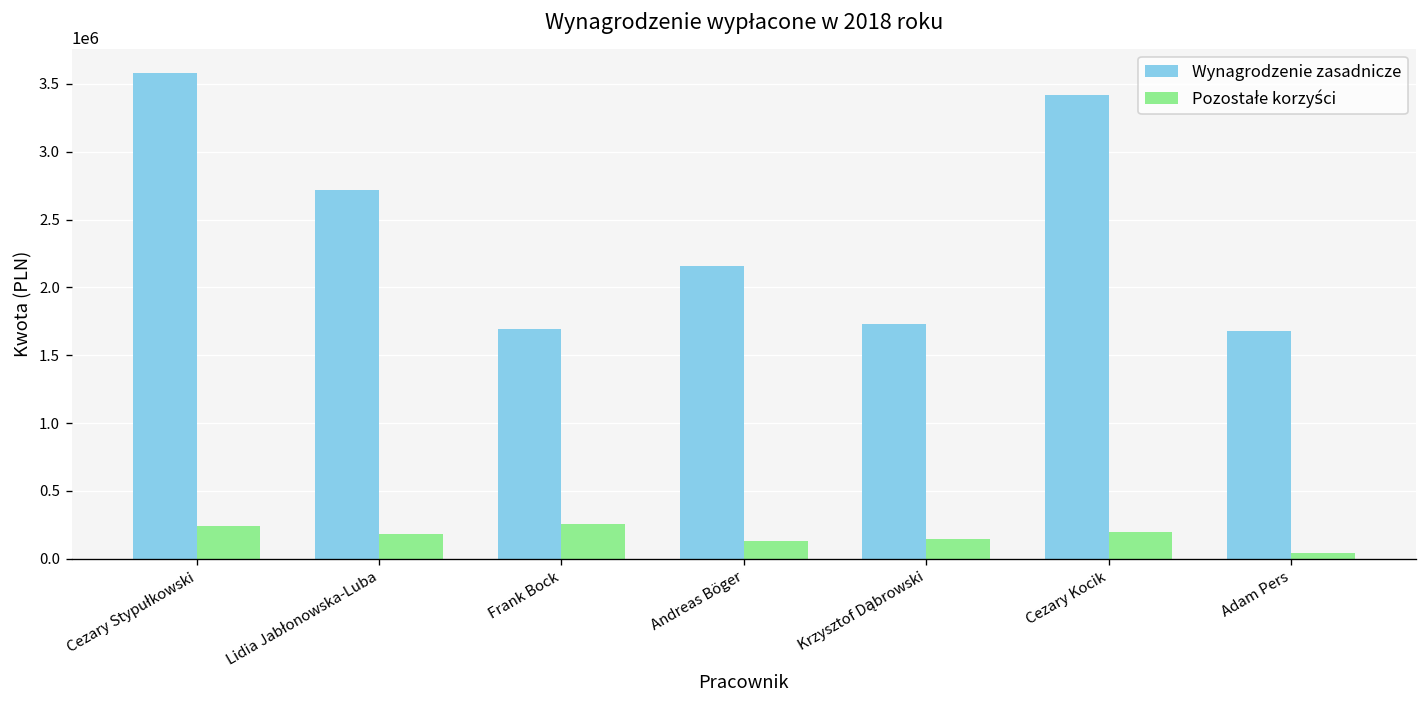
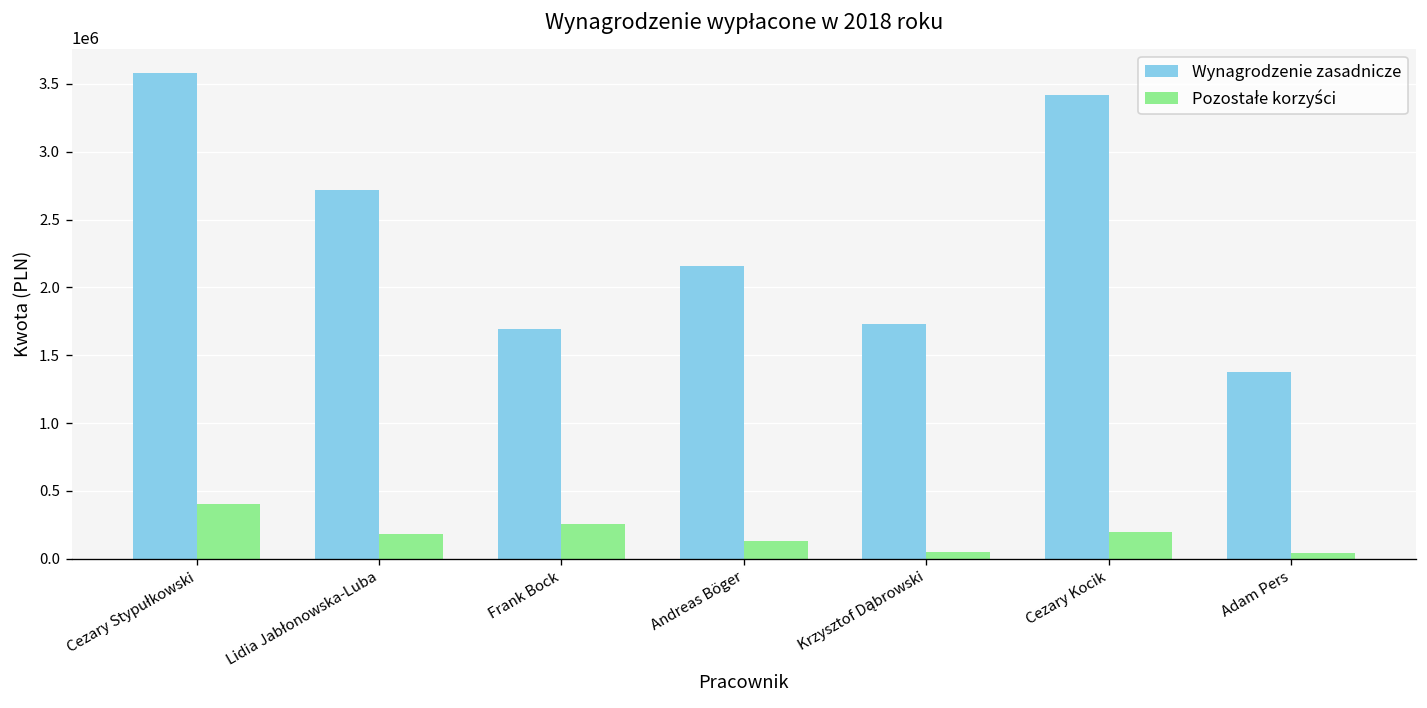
  {
    "Wynagrodzenie zasadnicze": {
      "Cezary Stypułkowski": 3580000,
      "Lidia Jabłonowska-Luba": 2720000,
      "Frank Bock": 1690000,
      "Andreas Böger": 2160000,
      "Krzysztof Dąbrowski": 1730000,
      "Cezary Kocik": 3420000,
-     "Adam Pers": 1680000
+     "Adam Pers": 1380000
    },
    "Pozostałe korzyści": {
-     "Cezary Stypułkowski": 240000,
+     "Cezary Stypułkowski": 400000,
      "Lidia Jabłonowska-Luba": 180000,
      "Frank Bock": 250000,
      "Andreas Böger": 130000,
-     "Krzysztof Dąbrowski": 150000,
+     "Krzysztof Dąbrowski": 50000,
      "Cezary Kocik": 200000,
      "Adam Pers": 40000
    }
  }
